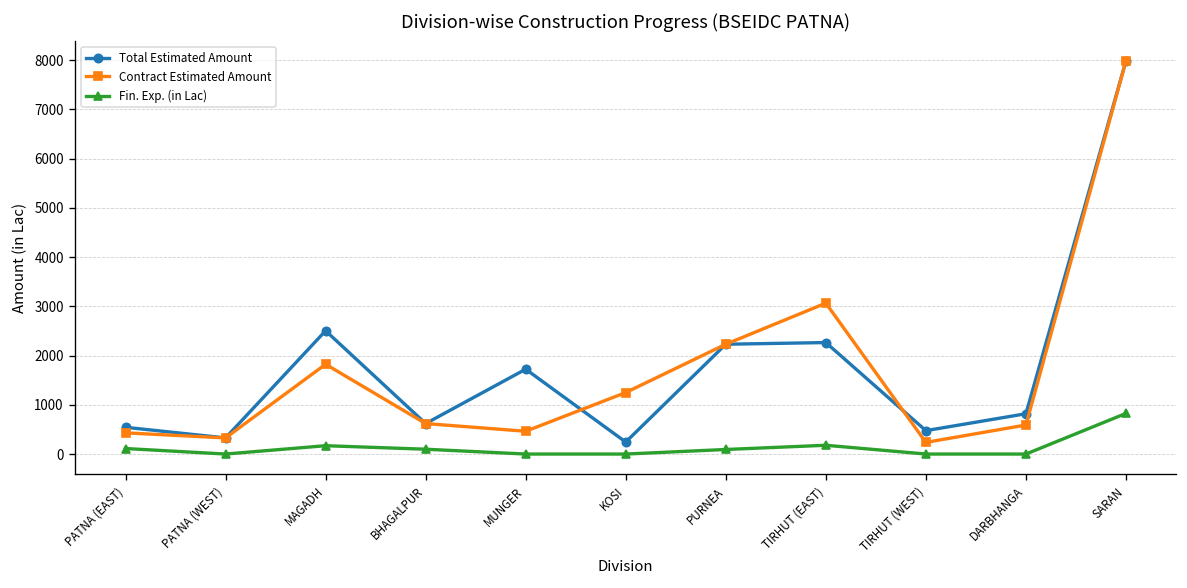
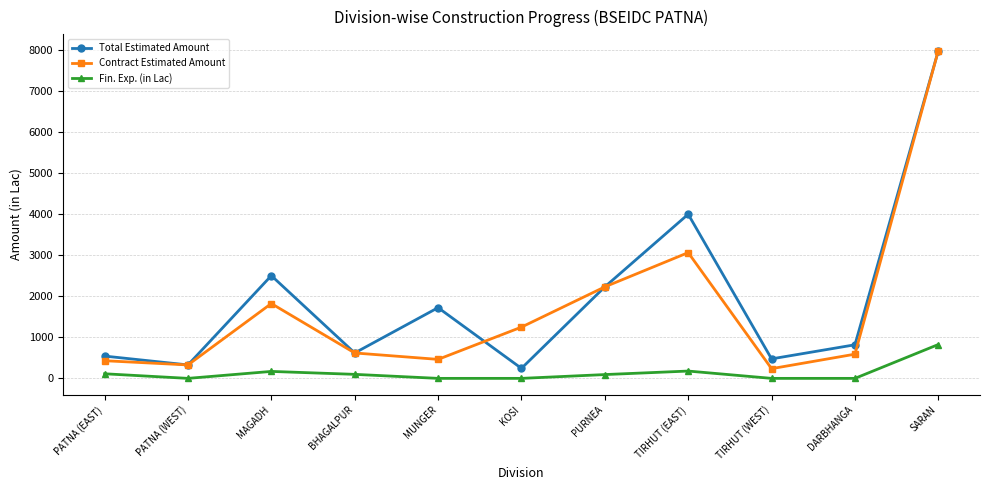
  {
    "Total Estimated Amount": {
      "PATNA (EAST)": 500,
      "MAGADH": 2500,
      "MUNGER": 1700,
      "KOSI": 200,
-     "TIRHUT (EAST)": 2300,
+     "TIRHUT (EAST)": 4000,
      "TIRHUT (WEST)": 500,
      "DARBHANGA": 800
    },
    "Contract Estimated Amount": {
      "PATNA (EAST)": 400,
      "MAGADH": 1800,
      "MUNGER": 500,
      "KOSI": 1200,
      "TIRHUT (EAST)": 3100,
      "TIRHUT (WEST)": 200,
      "DARBHANGA": 600
    },
    "Fin. Exp. (in Lac)": {
      "PATNA (EAST)": 100,
      "PATNA (WEST)": 0,
      "MAGADH": 200,
      "BHAGALPUR": 100,
      "MUNGER": 0,
      "KOSI": 0,
      "PURNEA": 100,
      "TIRHUT (EAST)": 200,
      "TIRHUT (WEST)": 0,
      "DARBHANGA": 0,
      "SARAN": 800
    }
  }
